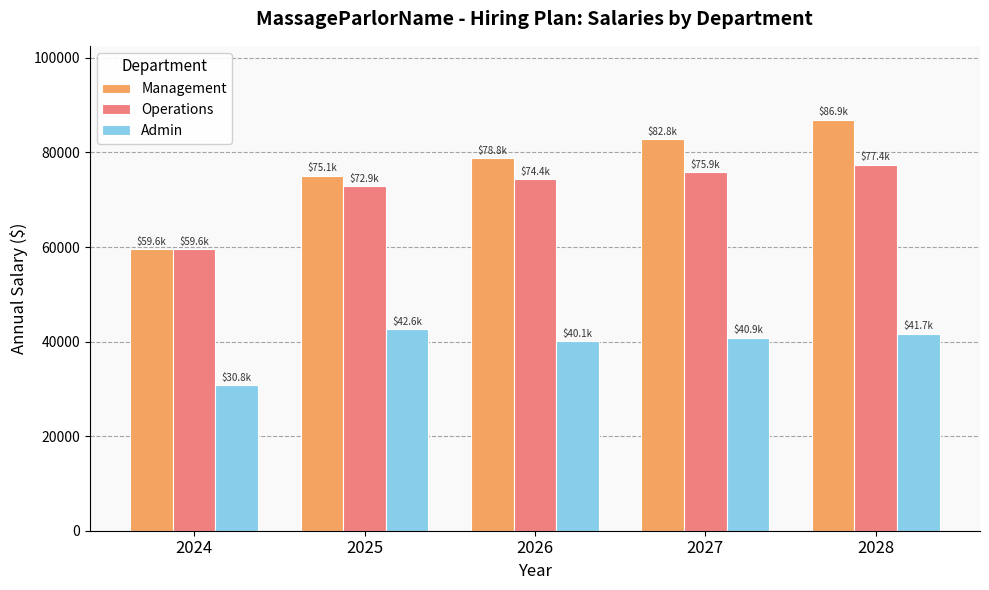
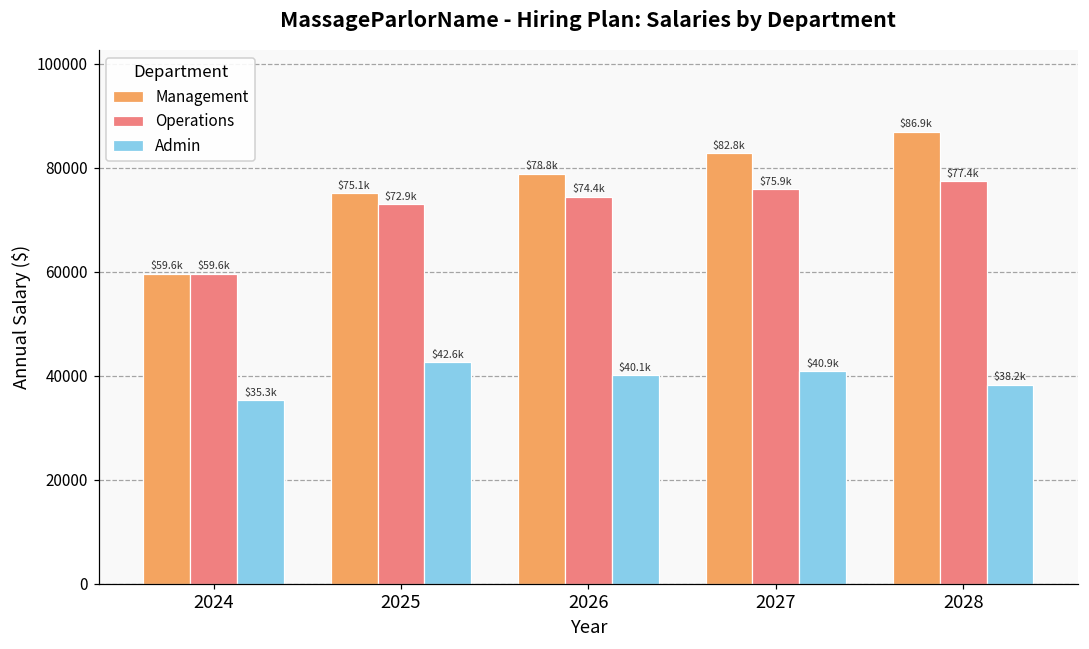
  {
    "Admin": {
-     "2024": "$30.8k",
+     "2024": "$35.3k",
      "2025": "$42.6k",
      "2026": "$40.1k",
      "2027": "$40.9k",
-     "2028": "$41.7k"
+     "2028": "$38.2k"
    }
  }
